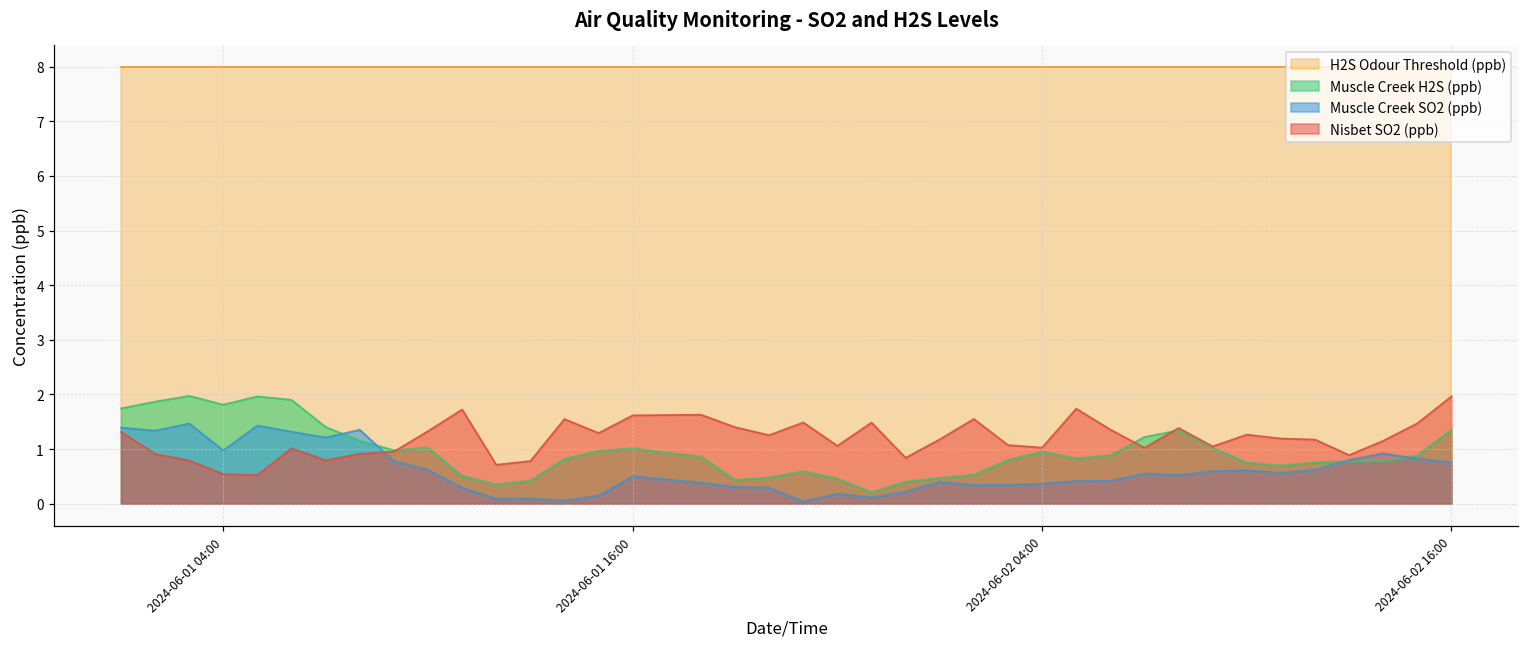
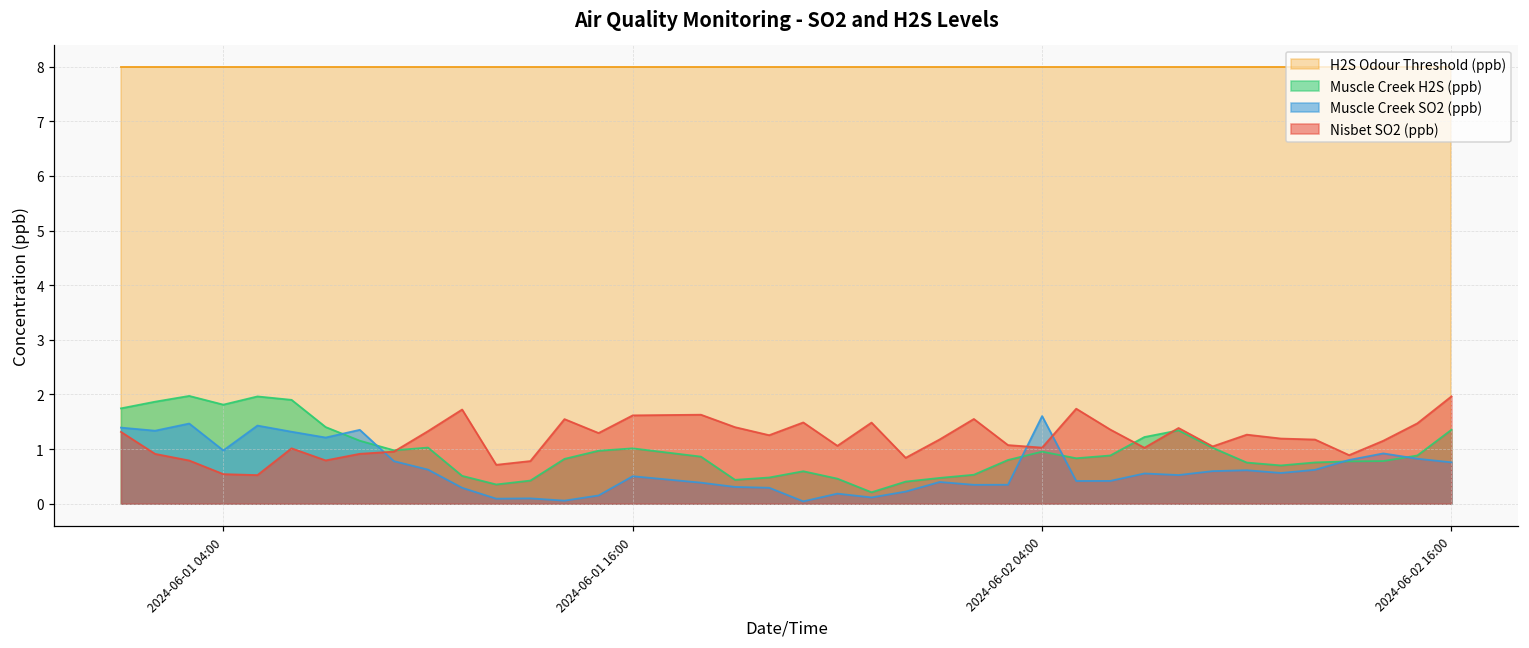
  {
    "H2S Odour Threshold (ppb)": {
      "2024-06-01 04:00": 8.0,
      "2024-06-01 16:00": 8.0,
      "2024-06-02 04:00": 8.0
    },
    "Muscle Creek H2S (ppb)": {
      "2024-06-01 04:00": 1.8,
      "2024-06-01 16:00": 1.0,
      "2024-06-02 04:00": 1.0,
      "2024-06-02 16:00": 1.4
    },
    "Muscle Creek SO2 (ppb)": {
      "2024-06-01 04:00": 1.0,
      "2024-06-01 16:00": 0.5,
-     "2024-06-02 04:00": 0.4,
+     "2024-06-02 04:00": 1.6,
      "2024-06-02 16:00": 0.8
    },
    "Nisbet SO2 (ppb)": {
      "2024-06-01 04:00": 0.5,
      "2024-06-01 16:00": 1.6,
      "2024-06-02 04:00": 1.0,
      "2024-06-02 16:00": 2.0
    }
  }
